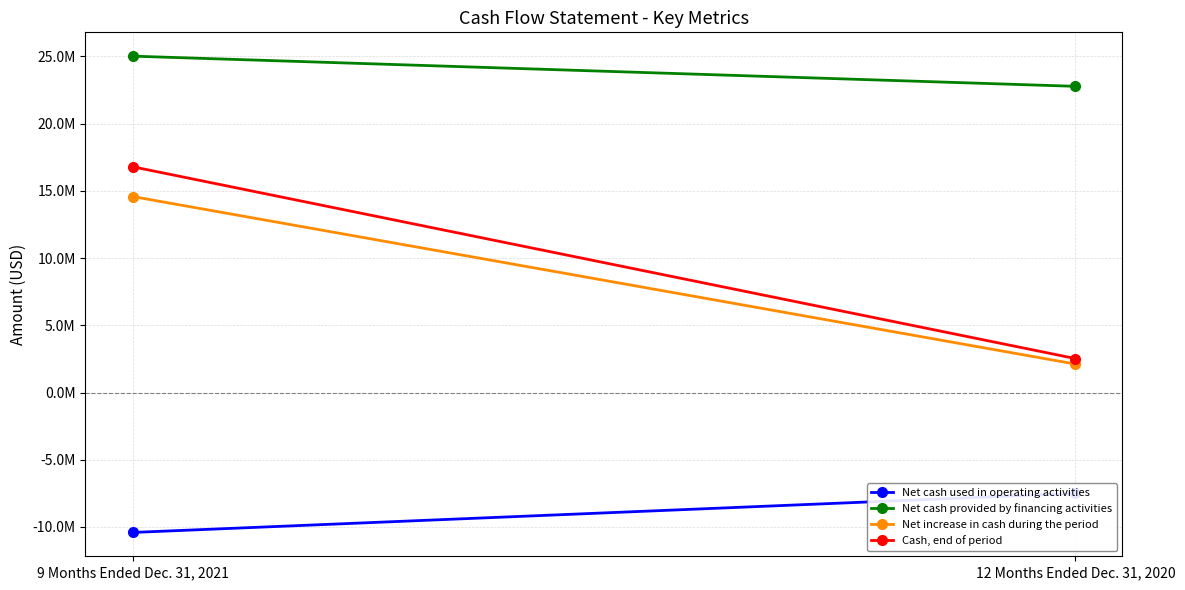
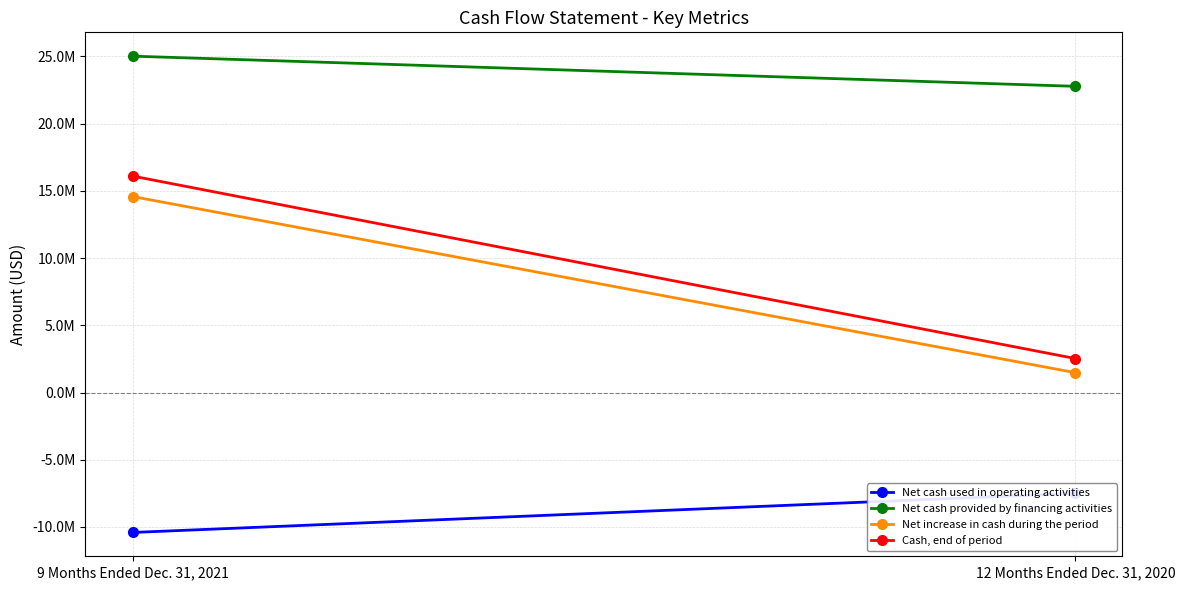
  {
    "Net cash used in operating activities": {
      "9 Months Ended Dec. 31, 2021": -10400000
    },
    "Net cash provided by financing activities": {
      "9 Months Ended Dec. 31, 2021": 25000000,
      "12 Months Ended Dec. 31, 2020": 22800000
    },
    "Net increase in cash during the period": {
      "9 Months Ended Dec. 31, 2021": 14600000,
-     "12 Months Ended Dec. 31, 2020": 2100000
+     "12 Months Ended Dec. 31, 2020": 1500000
    },
    "Cash, end of period": {
-     "9 Months Ended Dec. 31, 2021": 16800000,
+     "9 Months Ended Dec. 31, 2021": 16100000,
      "12 Months Ended Dec. 31, 2020": 2500000
    }
  }
